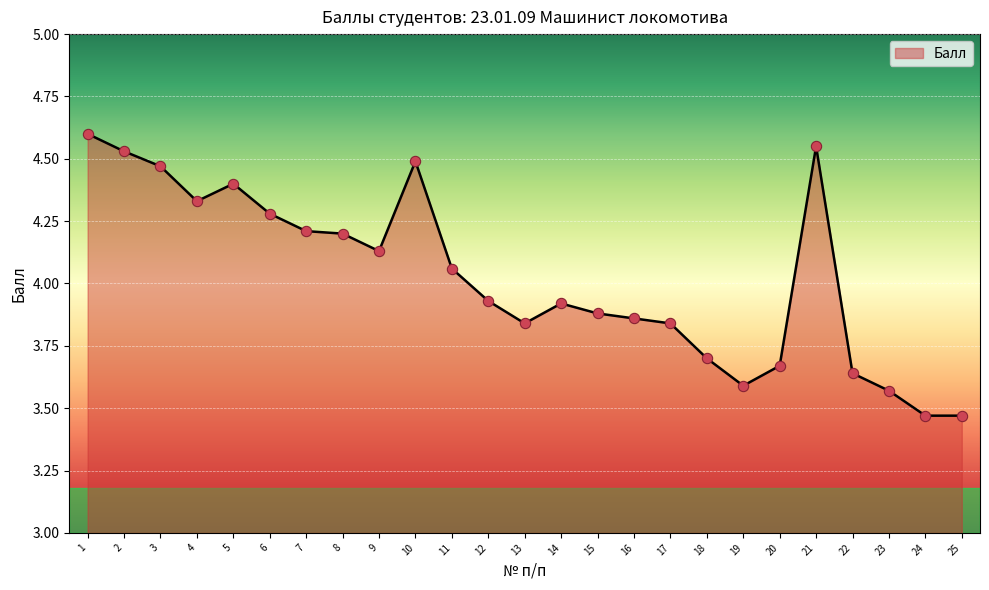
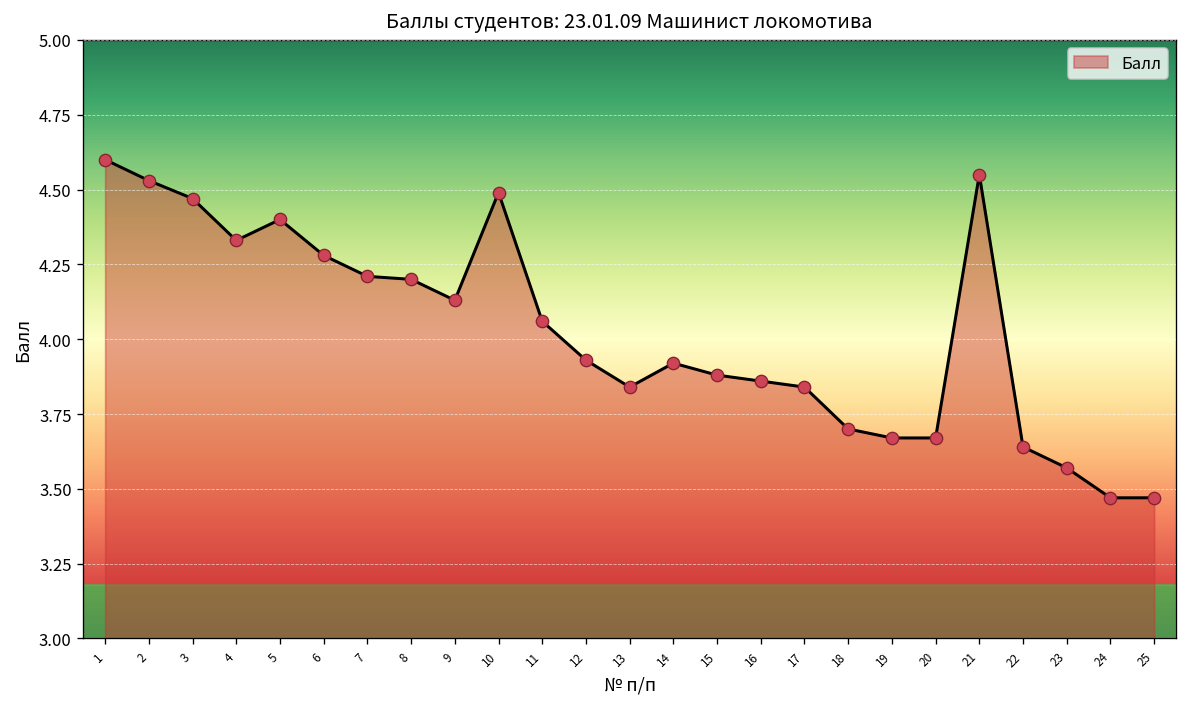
  {
    "1": 4.60,
    "2": 4.53,
    "3": 4.47,
    "4": 4.33,
    "5": 4.40,
    "6": 4.28,
    "7": 4.21,
    "8": 4.20,
    "9": 4.13,
    "10": 4.49,
    "11": 4.06,
    "12": 3.93,
    "13": 3.84,
    "14": 3.92,
    "15": 3.88,
    "16": 3.86,
    "17": 3.84,
    "18": 3.70,
-   "19": 3.59,
+   "19": 3.67,
    "20": 3.67,
    "21": 4.55,
    "22": 3.64,
    "23": 3.57,
    "24": 3.47,
    "25": 3.47
  }
